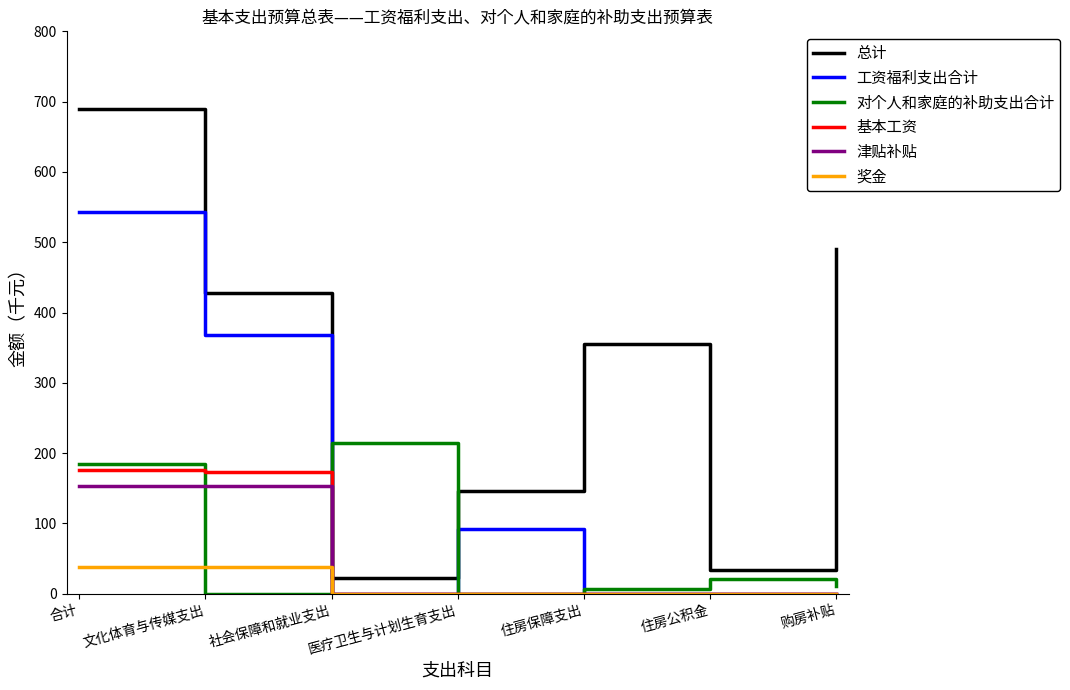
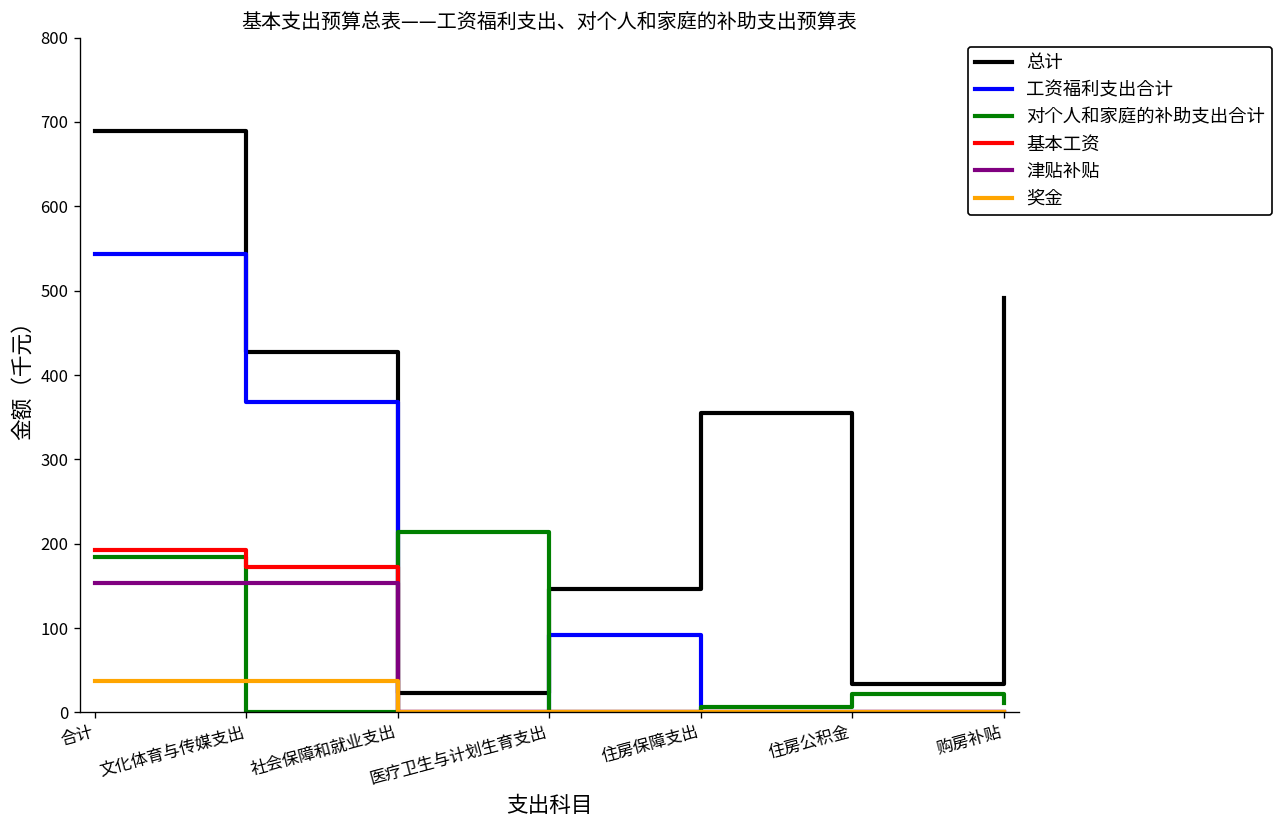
  {
    "总计": {
      "合计": 690,
      "文化体育与传媒支出": 430,
      "社会保障和就业支出": 20,
      "医疗卫生与计划生育支出": 150,
      "住房保障支出": 360,
      "住房公积金": 30,
      "购房补贴": 490
    },
    "工资福利支出合计": {
      "合计": 540,
      "文化体育与传媒支出": 370,
      "医疗卫生与计划生育支出": 90
    },
    "对个人和家庭的补助支出合计": {
      "合计": 180,
      "文化体育与传媒支出": 0,
      "社会保障和就业支出": 210,
      "住房保障支出": 10,
      "住房公积金": 20,
      "购房补贴": 10
    },
    "基本工资": {
-     "合计": 180,
+     "合计": 190,
      "文化体育与传媒支出": 170
    },
    "津贴补贴": {
      "合计": 150,
      "文化体育与传媒支出": 150
    },
    "奖金": {
      "合计": 40,
      "文化体育与传媒支出": 40
    }
  }
